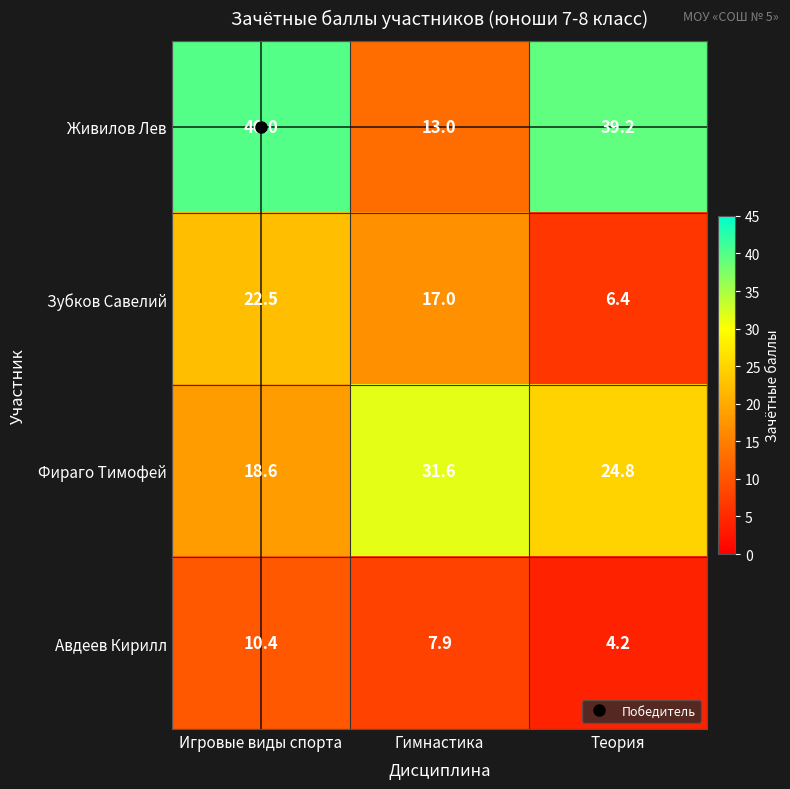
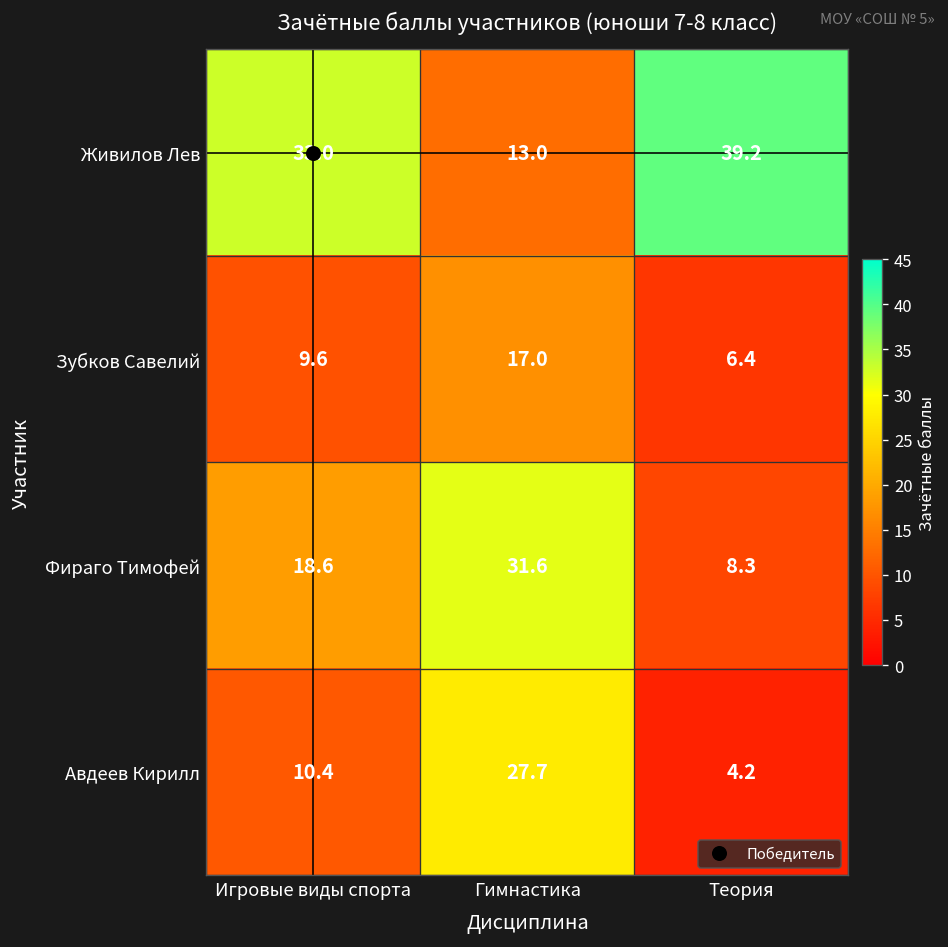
  {
    "Живилов Лев": {
-     "Игровые виды спорта": 40.0,
+     "Игровые виды спорта": 33.0,
      "Гимнастика": 13.0,
      "Теория": 39.2
    },
    "Зубков Савелий": {
-     "Игровые виды спорта": 22.5,
+     "Игровые виды спорта": 9.6,
      "Гимнастика": 17.0,
      "Теория": 6.4
    },
    "Фираго Тимофей": {
      "Игровые виды спорта": 18.6,
      "Гимнастика": 31.6,
-     "Теория": 24.8
+     "Теория": 8.3
    },
    "Авдеев Кирилл": {
      "Игровые виды спорта": 10.4,
-     "Гимнастика": 7.9,
+     "Гимнастика": 27.7,
      "Теория": 4.2
    }
  }
